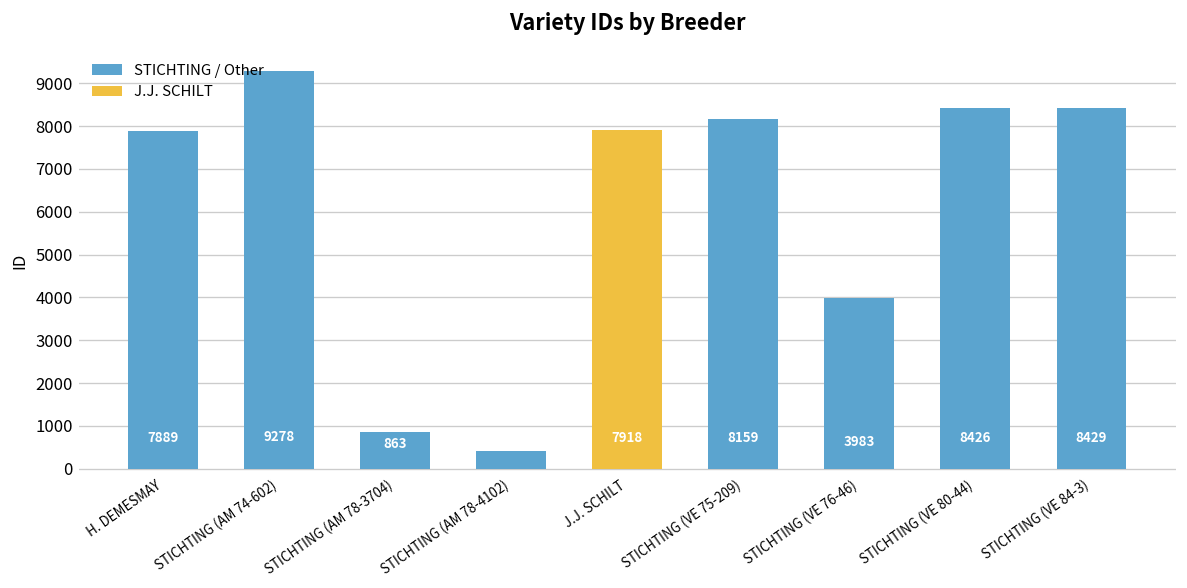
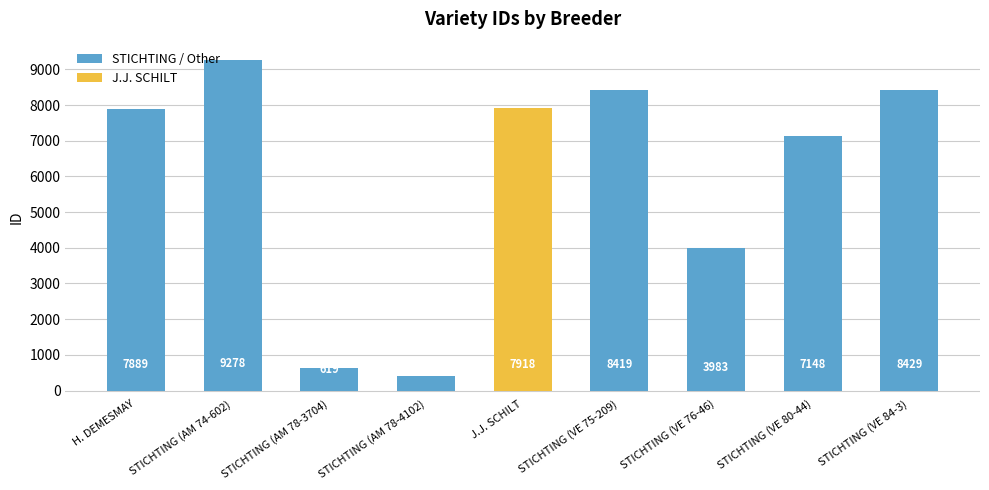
  {
    "H. DEMESMAY": 7889,
    "STICHTING (AM 74-602)": 9278,
-   "STICHTING (AM 78-3704)": 863,
+   "STICHTING (AM 78-3704)": 619,
    "J.J. SCHILT": 7918,
-   "STICHTING (VE 75-209)": 8159,
+   "STICHTING (VE 75-209)": 8419,
    "STICHTING (VE 76-46)": 3983,
-   "STICHTING (VE 80-44)": 8426,
+   "STICHTING (VE 80-44)": 7148,
    "STICHTING (VE 84-3)": 8429
  }
